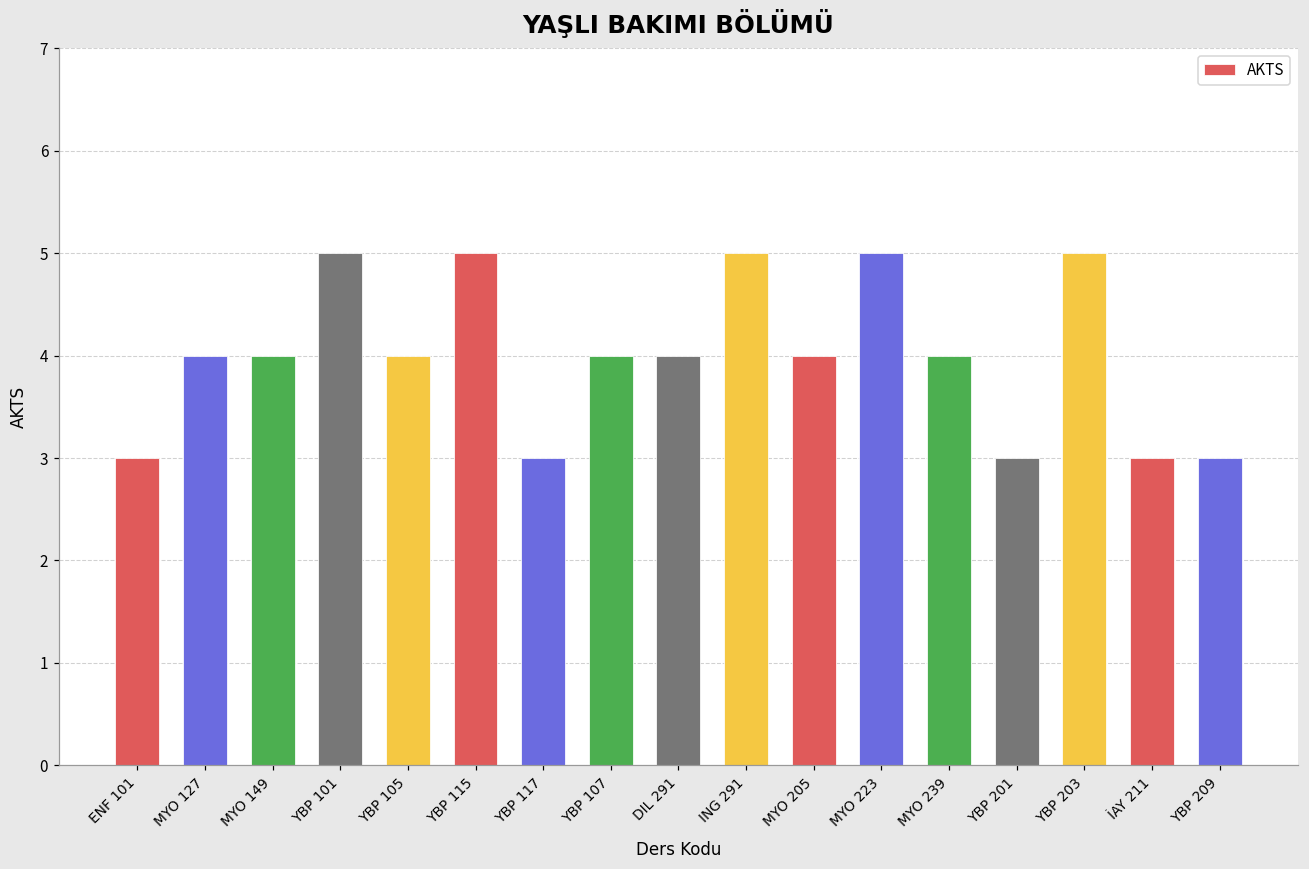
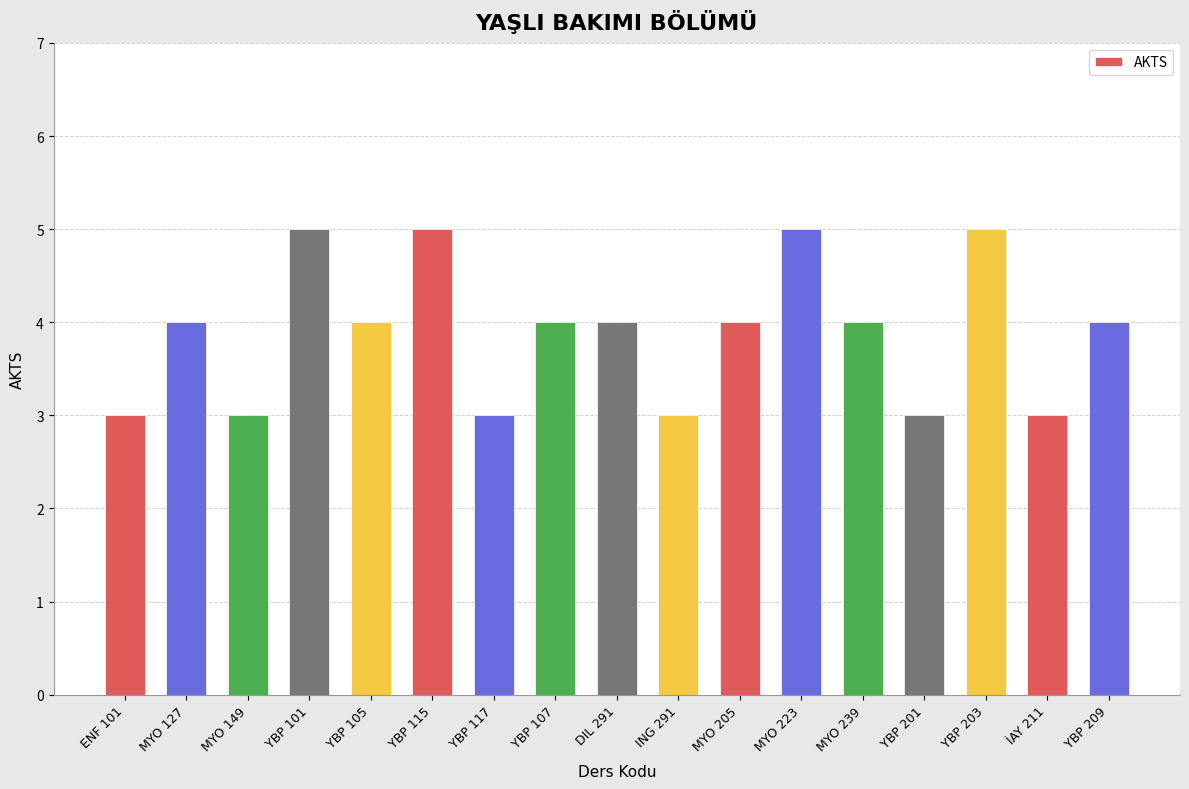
  {
    "ENF 101": 3,
    "MYO 127": 4,
-   "MYO 149": 4,
+   "MYO 149": 3,
    "YBP 101": 5,
    "YBP 105": 4,
    "YBP 115": 5,
    "YBP 117": 3,
    "YBP 107": 4,
    "DIL 291": 4,
-   "ING 291": 5,
+   "ING 291": 3,
    "MYO 205": 4,
    "MYO 223": 5,
    "MYO 239": 4,
    "YBP 201": 3,
    "YBP 203": 5,
    "İAY 211": 3,
-   "YBP 209": 3
+   "YBP 209": 4
  }
